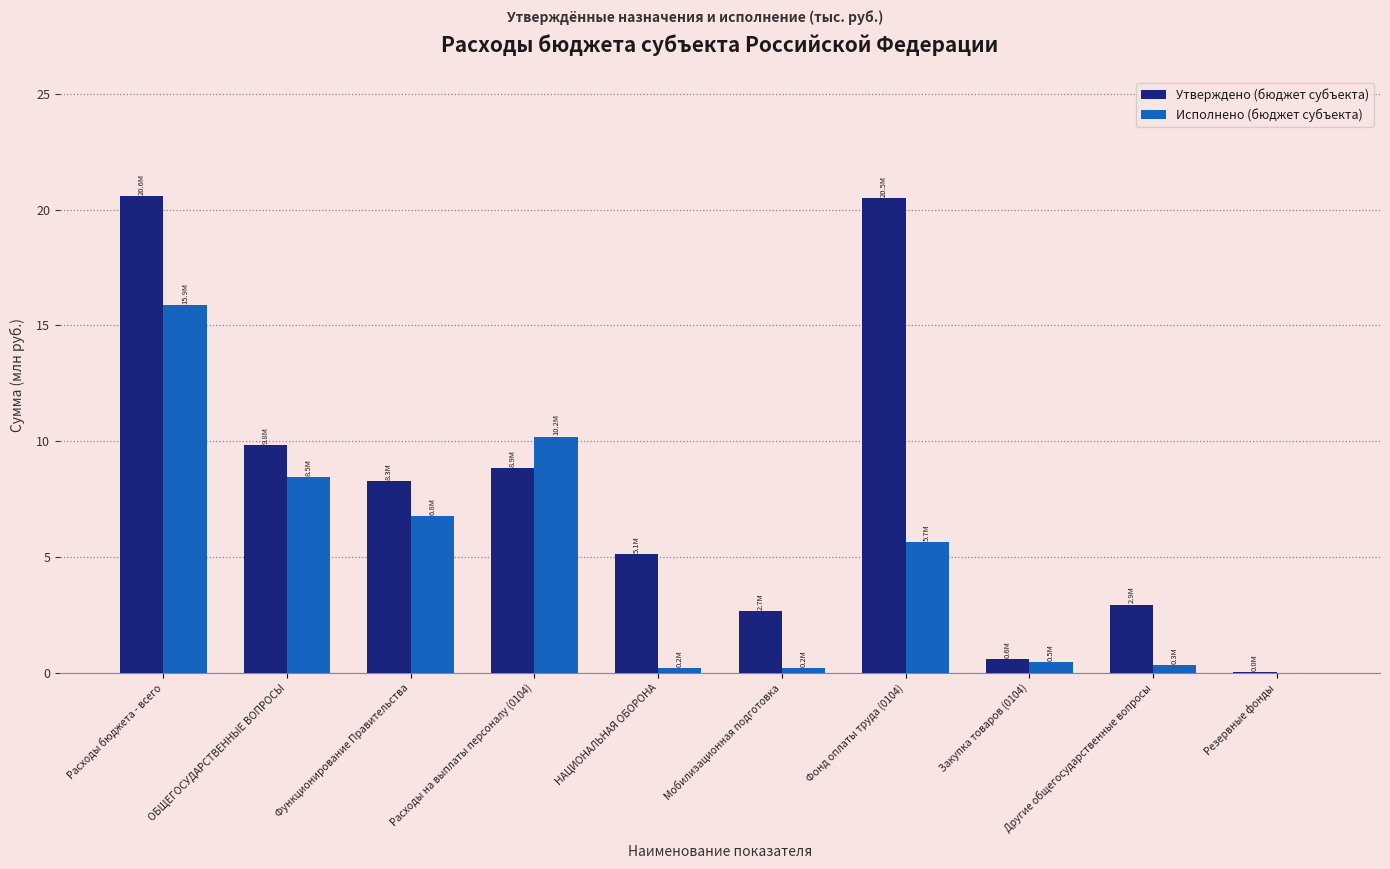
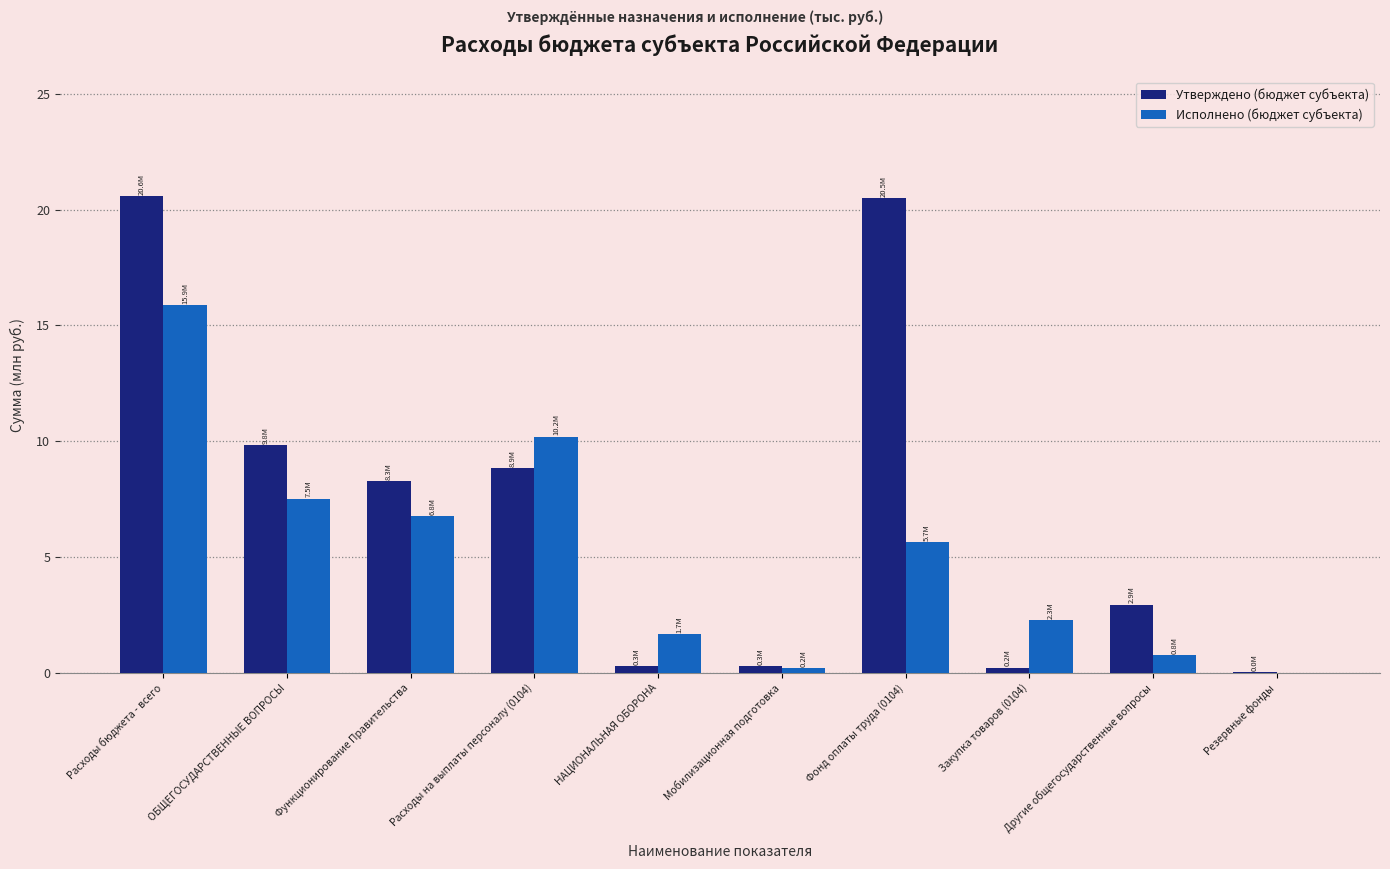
  {
    "Утверждено (бюджет субъекта)": {
      "Расходы бюджета - всего": "20.6М",
      "ОБЩЕГОСУДАРСТВЕННЫЕ ВОПРОСЫ": "9.8М",
      "Функционирование Правительства": "8.3М",
      "Расходы на выплаты персоналу (0104)": "8.9М",
-     "НАЦИОНАЛЬНАЯ ОБОРОНА": "5.1М",
-     "Мобилизационная подготовка": "2.7М",
+     "НАЦИОНАЛЬНАЯ ОБОРОНА": "0.3М",
+     "Мобилизационная подготовка": "0.3М",
      "Фонд оплаты труда (0104)": "20.5М",
-     "Закупка товаров (0104)": "0.6М",
+     "Закупка товаров (0104)": "0.2М",
      "Другие общегосударственные вопросы": "2.9М",
      "Резервные фонды": "0.0М"
    },
    "Исполнено (бюджет субъекта)": {
      "Расходы бюджета - всего": "15.9М",
-     "ОБЩЕГОСУДАРСТВЕННЫЕ ВОПРОСЫ": "8.5М",
+     "ОБЩЕГОСУДАРСТВЕННЫЕ ВОПРОСЫ": "7.5М",
      "Функционирование Правительства": "6.8М",
      "Расходы на выплаты персоналу (0104)": "10.2М",
-     "НАЦИОНАЛЬНАЯ ОБОРОНА": "0.2М",
+     "НАЦИОНАЛЬНАЯ ОБОРОНА": "1.7М",
      "Мобилизационная подготовка": "0.2М",
      "Фонд оплаты труда (0104)": "5.7М",
-     "Закупка товаров (0104)": "0.5М",
-     "Другие общегосударственные вопросы": "0.3М"
+     "Закупка товаров (0104)": "2.3М",
+     "Другие общегосударственные вопросы": "0.8М"
    }
  }
